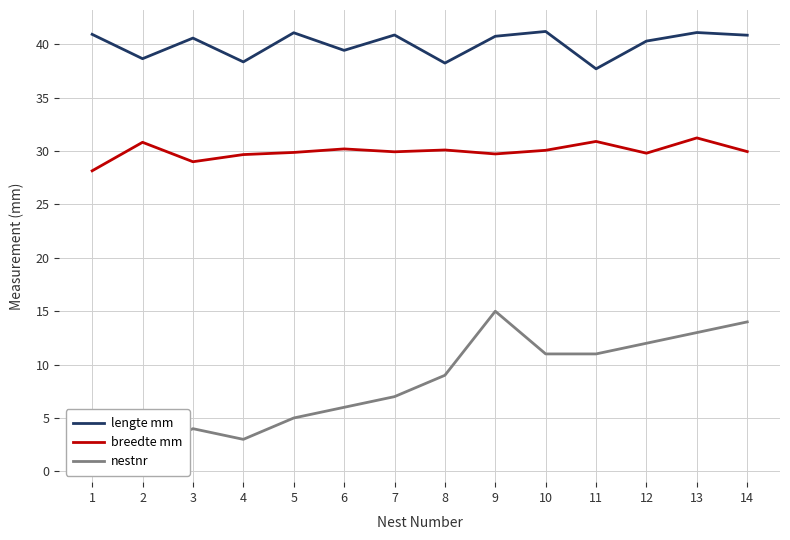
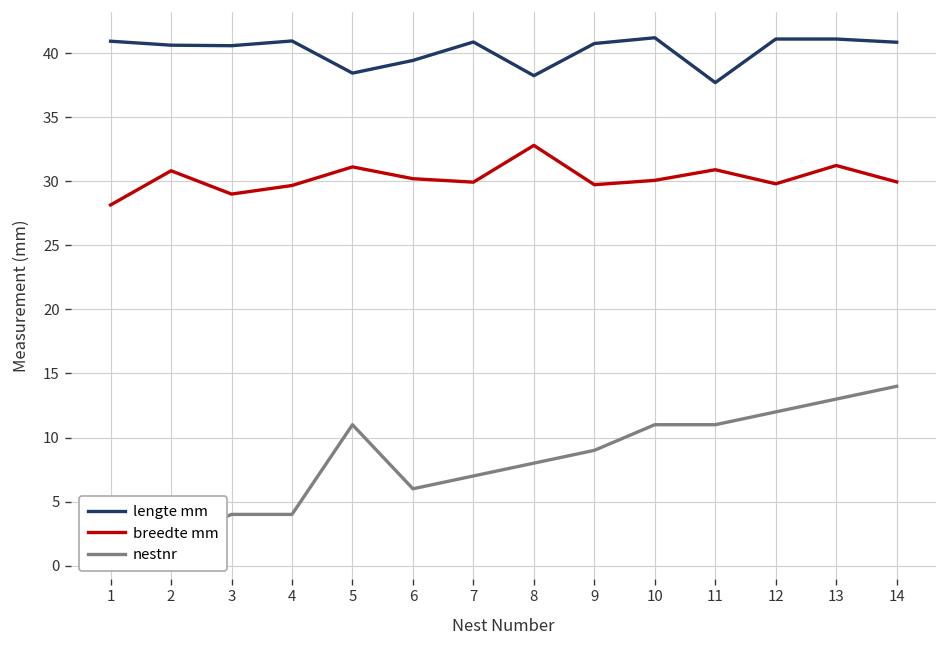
  {
    "lengte mm": {
      "1": 40.9,
-     "2": 38.7,
+     "2": 40.6,
      "3": 40.6,
-     "4": 38.4,
-     "5": 41.1,
+     "4": 41.0,
+     "5": 38.4,
      "6": 39.4,
      "7": 40.9,
      "8": 38.2,
      "9": 40.8,
      "10": 41.2,
      "11": 37.7,
-     "12": 40.3,
+     "12": 41.1,
      "13": 41.1,
      "14": 40.9
    },
    "breedte mm": {
      "1": 28.2,
      "2": 30.8,
      "3": 29.0,
      "4": 29.7,
-     "5": 29.9,
+     "5": 31.1,
      "6": 30.2,
      "7": 29.9,
-     "8": 30.1,
+     "8": 32.8,
      "9": 29.7,
      "10": 30.1,
      "11": 30.9,
      "12": 29.8,
      "13": 31.2,
      "14": 30.0
    },
    "nestnr": {
      "3": 4,
-     "4": 3,
-     "5": 5,
+     "4": 4,
+     "5": 11,
      "6": 6,
      "7": 7,
-     "8": 9,
-     "9": 15,
+     "8": 8,
+     "9": 9,
      "10": 11,
      "11": 11,
      "12": 12,
      "13": 13,
      "14": 14
    }
  }
